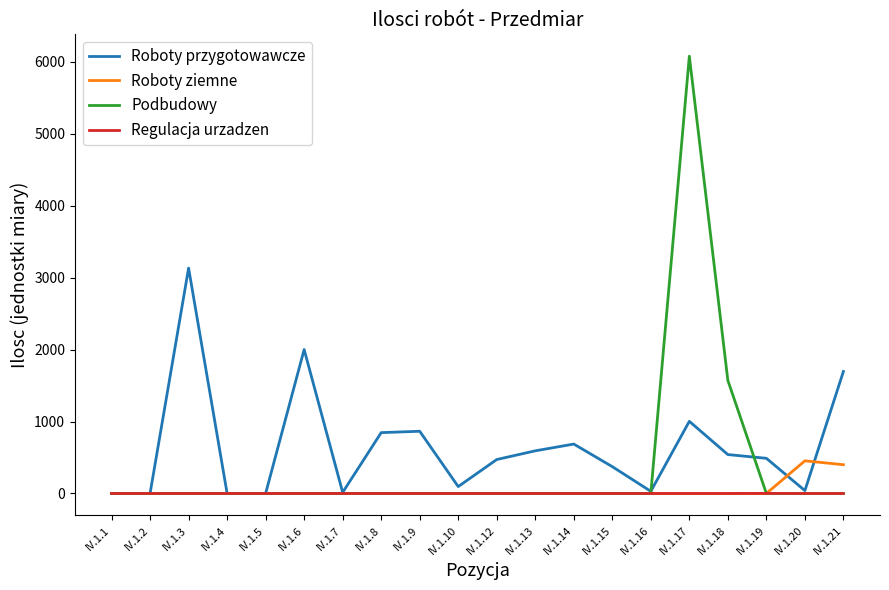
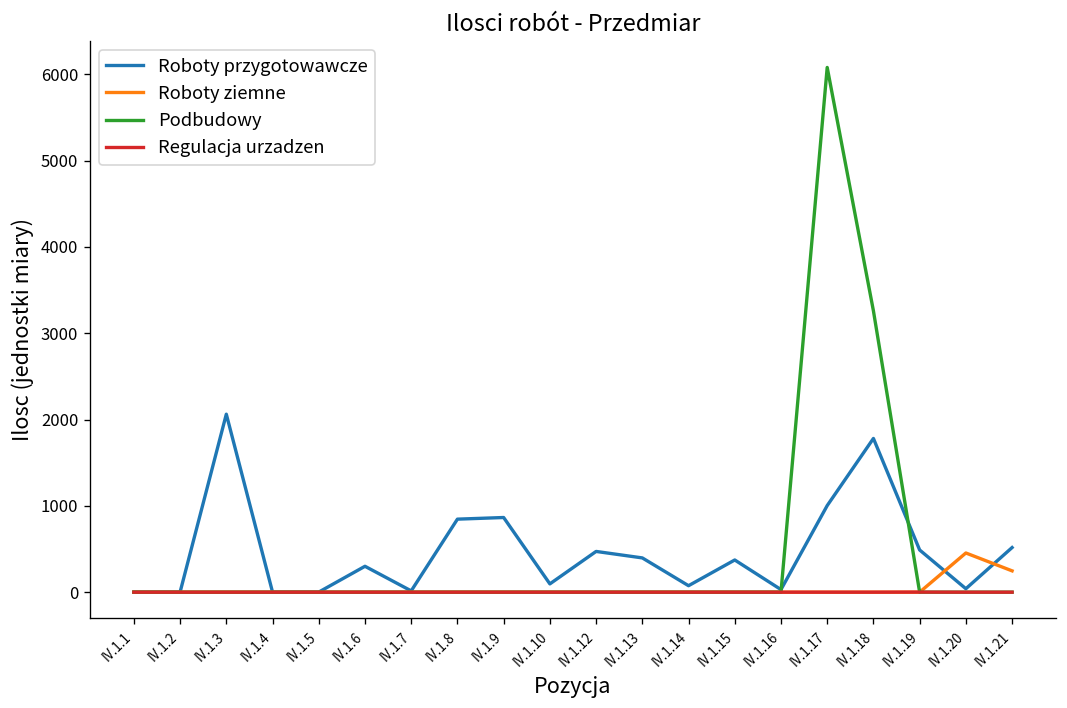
  {
    "Roboty przygotowawcze": {
-     "IV.1.3": 3100,
-     "IV.1.6": 2000,
+     "IV.1.3": 2100,
+     "IV.1.6": 300,
      "IV.1.8": 800,
      "IV.1.9": 900,
      "IV.1.10": 100,
      "IV.1.12": 500,
-     "IV.1.13": 600,
-     "IV.1.14": 700,
+     "IV.1.13": 400,
+     "IV.1.14": 100,
      "IV.1.15": 400,
      "IV.1.17": 1000,
-     "IV.1.18": 500,
+     "IV.1.18": 1800,
      "IV.1.19": 500,
      "IV.1.20": 0,
-     "IV.1.21": 1700
+     "IV.1.21": 500
    },
    "Roboty ziemne": {
      "IV.1.20": 500,
-     "IV.1.21": 400
+     "IV.1.21": 200
    },
    "Podbudowy": {
      "IV.1.17": 6100,
-     "IV.1.18": 1600
+     "IV.1.18": 3300
    }
  }
